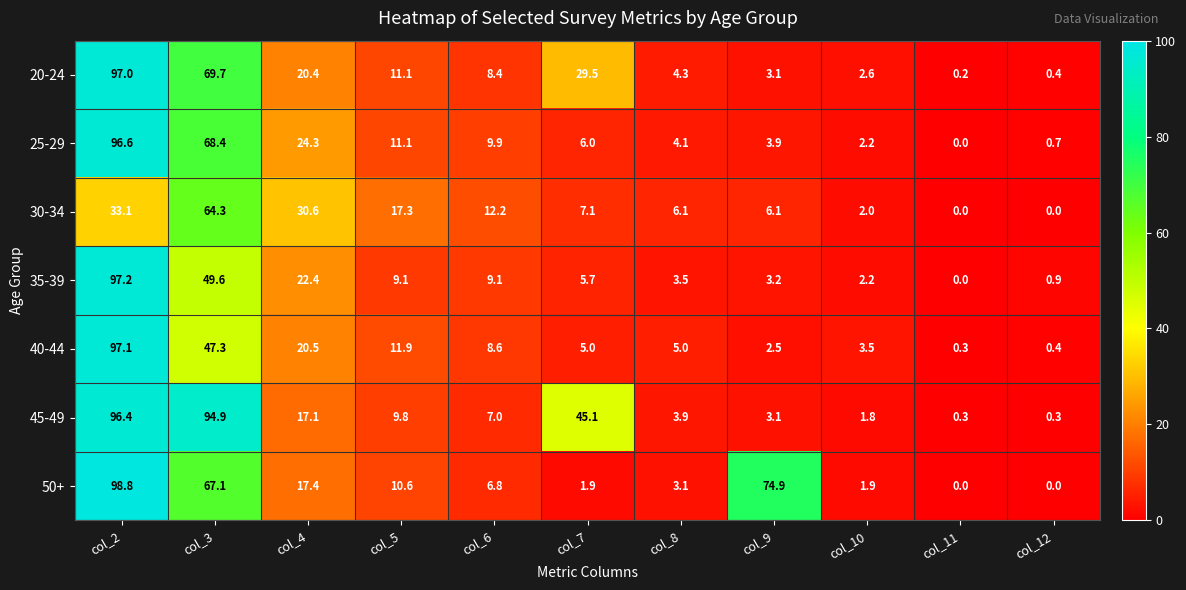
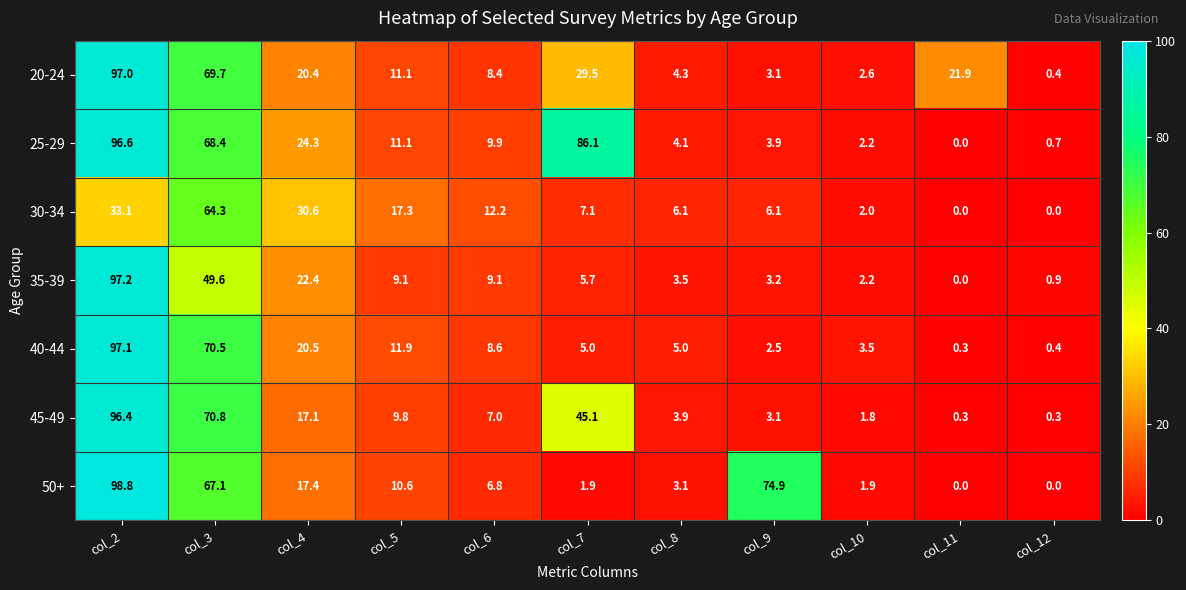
  {
    "20-24": {
      "col_2": 97.0,
      "col_3": 69.7,
      "col_4": 20.4,
      "col_5": 11.1,
      "col_6": 8.4,
      "col_7": 29.5,
      "col_8": 4.3,
      "col_9": 3.1,
      "col_10": 2.6,
-     "col_11": 0.2,
+     "col_11": 21.9,
      "col_12": 0.4
    },
    "25-29": {
      "col_2": 96.6,
      "col_3": 68.4,
      "col_4": 24.3,
      "col_5": 11.1,
      "col_6": 9.9,
-     "col_7": 6.0,
+     "col_7": 86.1,
      "col_8": 4.1,
      "col_9": 3.9,
      "col_10": 2.2,
      "col_11": 0.0,
      "col_12": 0.7
    },
    "30-34": {
      "col_2": 33.1,
      "col_3": 64.3,
      "col_4": 30.6,
      "col_5": 17.3,
      "col_6": 12.2,
      "col_7": 7.1,
      "col_8": 6.1,
      "col_9": 6.1,
      "col_10": 2.0,
      "col_11": 0.0,
      "col_12": 0.0
    },
    "35-39": {
      "col_2": 97.2,
      "col_3": 49.6,
      "col_4": 22.4,
      "col_5": 9.1,
      "col_6": 9.1,
      "col_7": 5.7,
      "col_8": 3.5,
      "col_9": 3.2,
      "col_10": 2.2,
      "col_11": 0.0,
      "col_12": 0.9
    },
    "40-44": {
      "col_2": 97.1,
-     "col_3": 47.3,
+     "col_3": 70.5,
      "col_4": 20.5,
      "col_5": 11.9,
      "col_6": 8.6,
      "col_7": 5.0,
      "col_8": 5.0,
      "col_9": 2.5,
      "col_10": 3.5,
      "col_11": 0.3,
      "col_12": 0.4
    },
    "45-49": {
      "col_2": 96.4,
-     "col_3": 94.9,
+     "col_3": 70.8,
      "col_4": 17.1,
      "col_5": 9.8,
      "col_6": 7.0,
      "col_7": 45.1,
      "col_8": 3.9,
      "col_9": 3.1,
      "col_10": 1.8,
      "col_11": 0.3,
      "col_12": 0.3
    },
    "50+": {
      "col_2": 98.8,
      "col_3": 67.1,
      "col_4": 17.4,
      "col_5": 10.6,
      "col_6": 6.8,
      "col_7": 1.9,
      "col_8": 3.1,
      "col_9": 74.9,
      "col_10": 1.9,
      "col_11": 0.0,
      "col_12": 0.0
    }
  }
